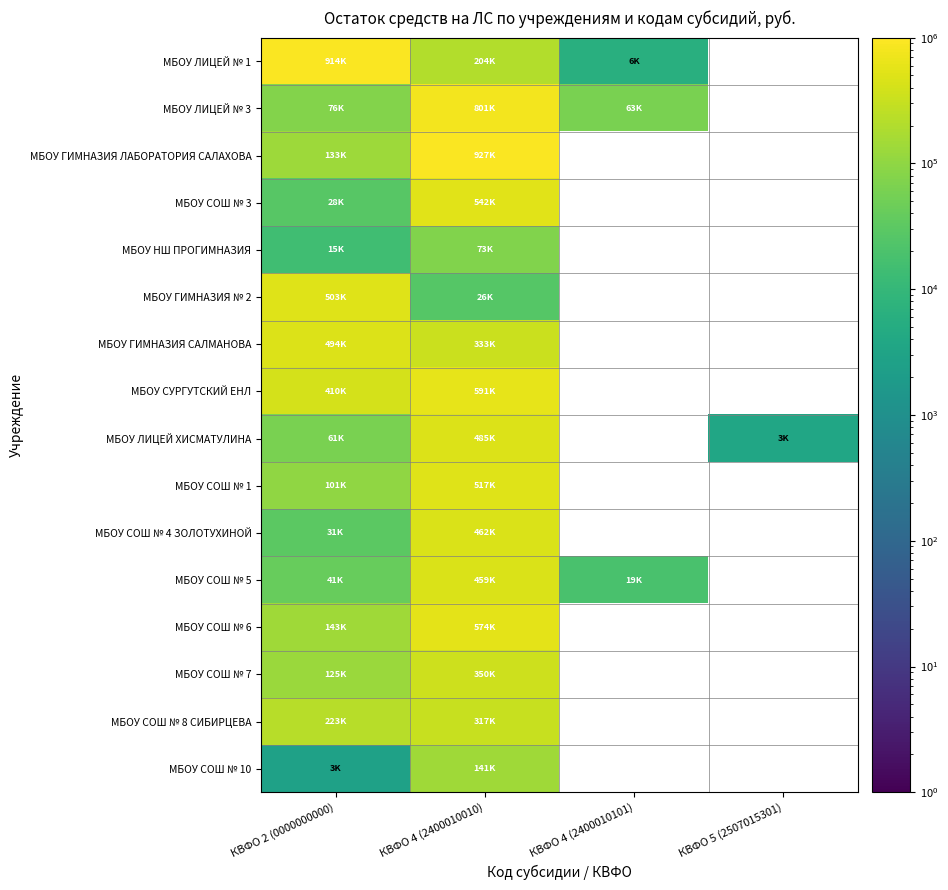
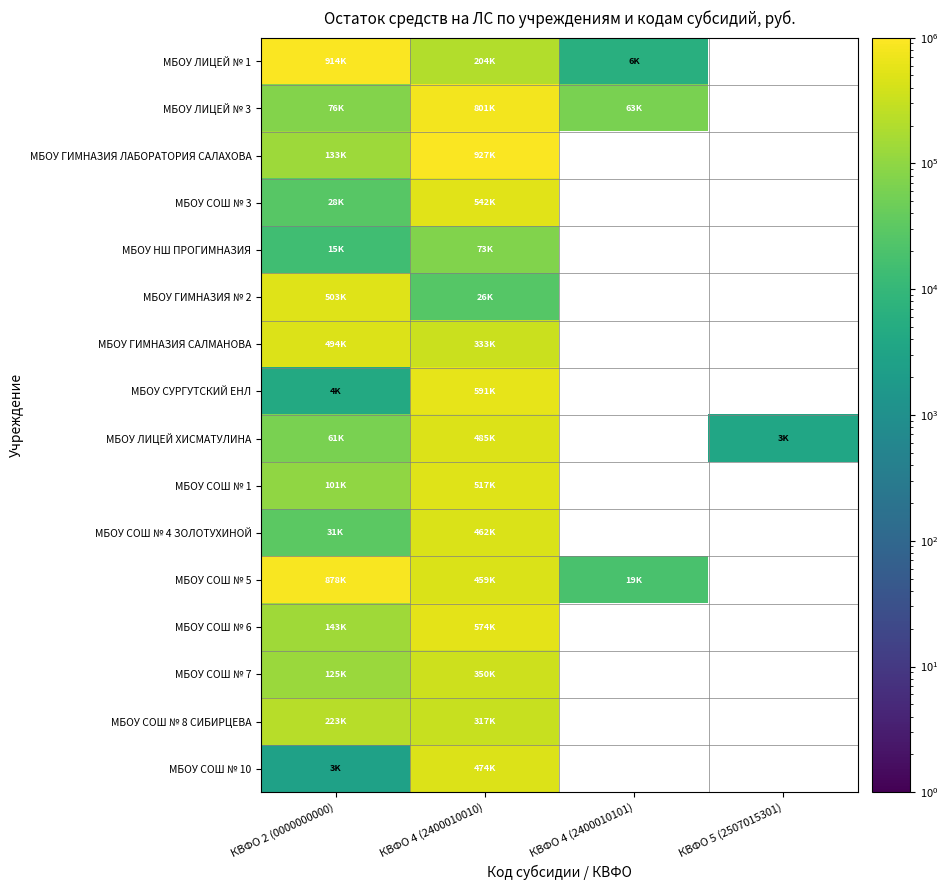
  {
    "МБОУ ЛИЦЕЙ № 1": {
      "КВФО 2 (0000000000)": "914K",
      "КВФО 4 (2400010010)": "204K",
      "КВФО 4 (2400010101)": "6K"
    },
    "МБОУ ЛИЦЕЙ № 3": {
      "КВФО 2 (0000000000)": "76K",
      "КВФО 4 (2400010010)": "801K",
      "КВФО 4 (2400010101)": "63K"
    },
    "МБОУ ГИМНАЗИЯ ЛАБОРАТОРИЯ САЛАХОВА": {
      "КВФО 2 (0000000000)": "133K",
      "КВФО 4 (2400010010)": "927K"
    },
    "МБОУ СОШ № 3": {
      "КВФО 2 (0000000000)": "28K",
      "КВФО 4 (2400010010)": "542K"
    },
    "МБОУ НШ ПРОГИМНАЗИЯ": {
      "КВФО 2 (0000000000)": "15K",
      "КВФО 4 (2400010010)": "73K"
    },
    "МБОУ ГИМНАЗИЯ № 2": {
      "КВФО 2 (0000000000)": "503K",
      "КВФО 4 (2400010010)": "26K"
    },
    "МБОУ ГИМНАЗИЯ САЛМАНОВА": {
      "КВФО 2 (0000000000)": "494K",
      "КВФО 4 (2400010010)": "333K"
    },
    "МБОУ СУРГУТСКИЙ ЕНЛ": {
-     "КВФО 2 (0000000000)": "410K",
+     "КВФО 2 (0000000000)": "4K",
      "КВФО 4 (2400010010)": "591K"
    },
    "МБОУ ЛИЦЕЙ ХИСМАТУЛИНА": {
      "КВФО 2 (0000000000)": "61K",
      "КВФО 4 (2400010010)": "485K",
      "КВФО 5 (2507015301)": "3K"
    },
    "МБОУ СОШ № 1": {
      "КВФО 2 (0000000000)": "101K",
      "КВФО 4 (2400010010)": "517K"
    },
    "МБОУ СОШ № 4 ЗОЛОТУХИНОЙ": {
      "КВФО 2 (0000000000)": "31K",
      "КВФО 4 (2400010010)": "462K"
    },
    "МБОУ СОШ № 5": {
-     "КВФО 2 (0000000000)": "41K",
+     "КВФО 2 (0000000000)": "878K",
      "КВФО 4 (2400010010)": "459K",
      "КВФО 4 (2400010101)": "19K"
    },
    "МБОУ СОШ № 6": {
      "КВФО 2 (0000000000)": "143K",
      "КВФО 4 (2400010010)": "574K"
    },
    "МБОУ СОШ № 7": {
      "КВФО 2 (0000000000)": "125K",
      "КВФО 4 (2400010010)": "350K"
    },
    "МБОУ СОШ № 8 СИБИРЦЕВА": {
      "КВФО 2 (0000000000)": "223K",
      "КВФО 4 (2400010010)": "317K"
    },
    "МБОУ СОШ № 10": {
      "КВФО 2 (0000000000)": "3K",
-     "КВФО 4 (2400010010)": "141K"
+     "КВФО 4 (2400010010)": "474K"
    }
  }
